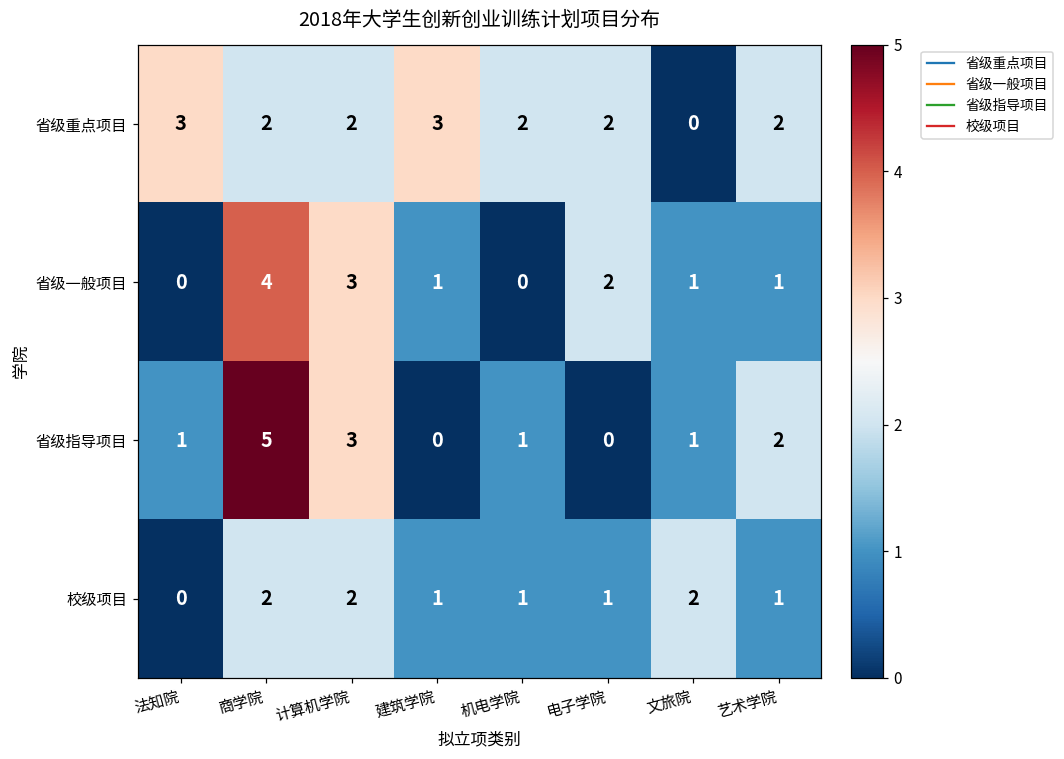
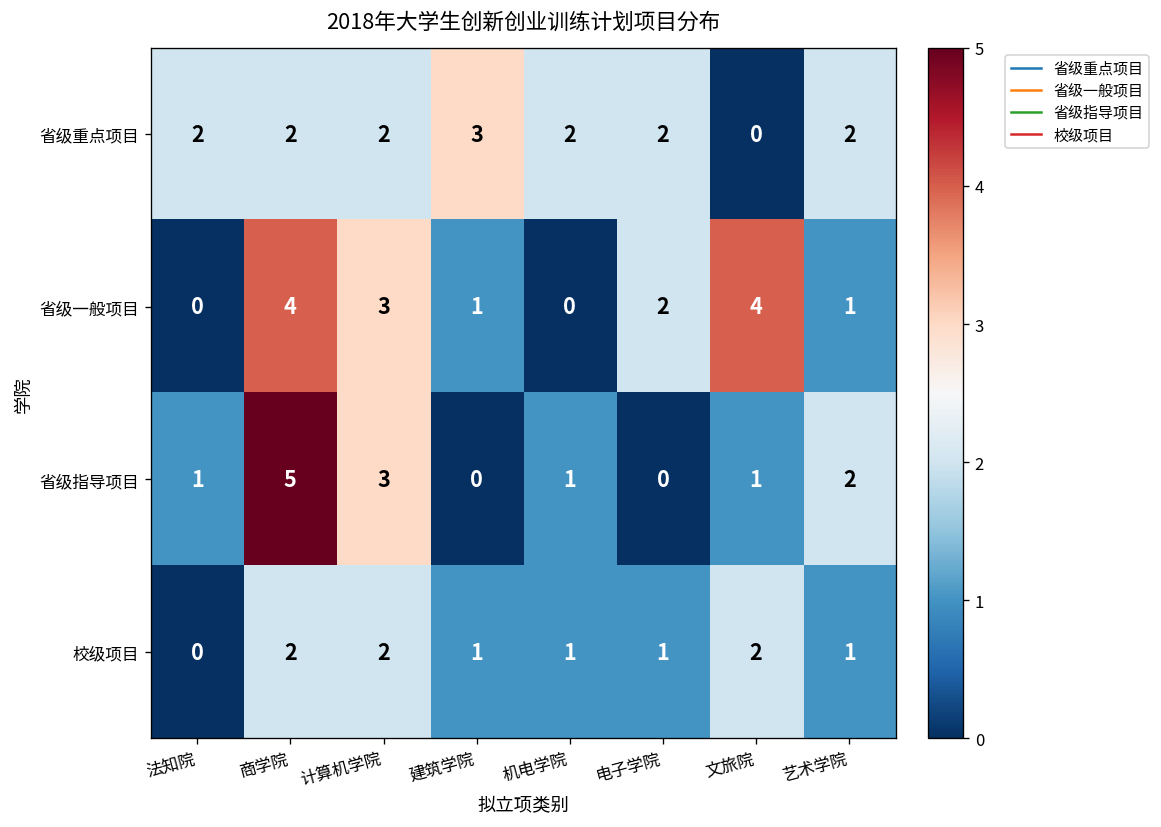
  {
    "省级重点项目": {
-     "法知院": 3,
+     "法知院": 2,
      "商学院": 2,
      "计算机学院": 2,
      "建筑学院": 3,
      "机电学院": 2,
      "电子学院": 2,
      "文旅院": 0,
      "艺术学院": 2
    },
    "省级一般项目": {
      "法知院": 0,
      "商学院": 4,
      "计算机学院": 3,
      "建筑学院": 1,
      "机电学院": 0,
      "电子学院": 2,
-     "文旅院": 1,
+     "文旅院": 4,
      "艺术学院": 1
    },
    "省级指导项目": {
      "法知院": 1,
      "商学院": 5,
      "计算机学院": 3,
      "建筑学院": 0,
      "机电学院": 1,
      "电子学院": 0,
      "文旅院": 1,
      "艺术学院": 2
    },
    "校级项目": {
      "法知院": 0,
      "商学院": 2,
      "计算机学院": 2,
      "建筑学院": 1,
      "机电学院": 1,
      "电子学院": 1,
      "文旅院": 2,
      "艺术学院": 1
    }
  }
